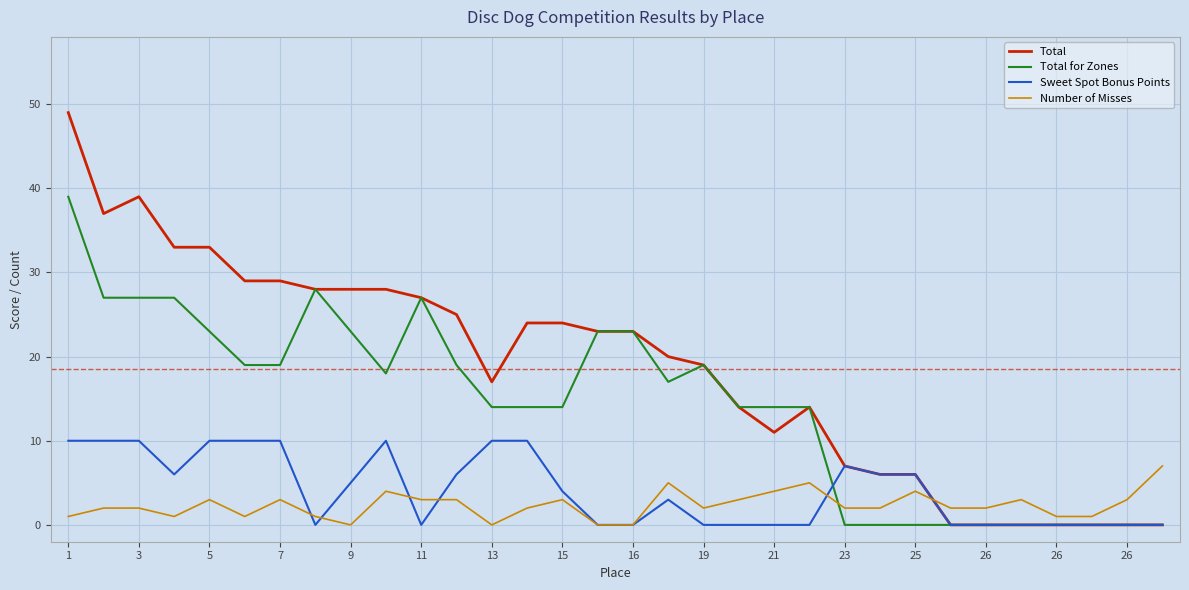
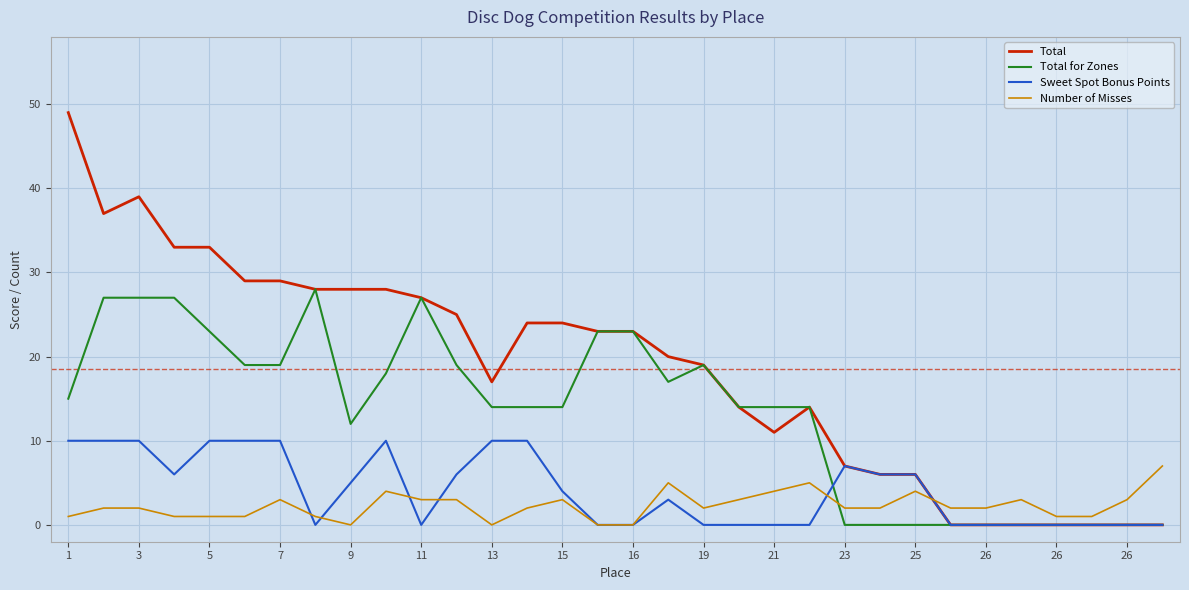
  {
    "Total": {
      "1": 49,
      "3": 39,
      "5": 33,
      "7": 29,
      "9": 28,
      "13": 17,
      "15": 24,
      "21": 11
    },
    "Total for Zones": {
-     "1": 39,
+     "1": 15,
      "3": 27,
      "5": 23,
      "7": 19,
-     "9": 23,
+     "9": 12,
      "13": 14,
      "15": 14,
      "21": 14,
      "23": 0,
      "25": 0
    },
    "Sweet Spot Bonus Points": {
      "1": 10,
      "3": 10,
      "5": 10,
      "7": 10,
      "9": 5,
      "11": 0,
      "13": 10,
      "15": 4,
      "19": 0,
      "21": 0
    },
    "Number of Misses": {
      "1": 1,
      "3": 2,
-     "5": 3,
+     "5": 1,
      "7": 3,
      "9": 0,
      "11": 3,
      "13": 0,
      "15": 3,
      "19": 2,
      "21": 4,
      "23": 2,
      "25": 4
    }
  }
